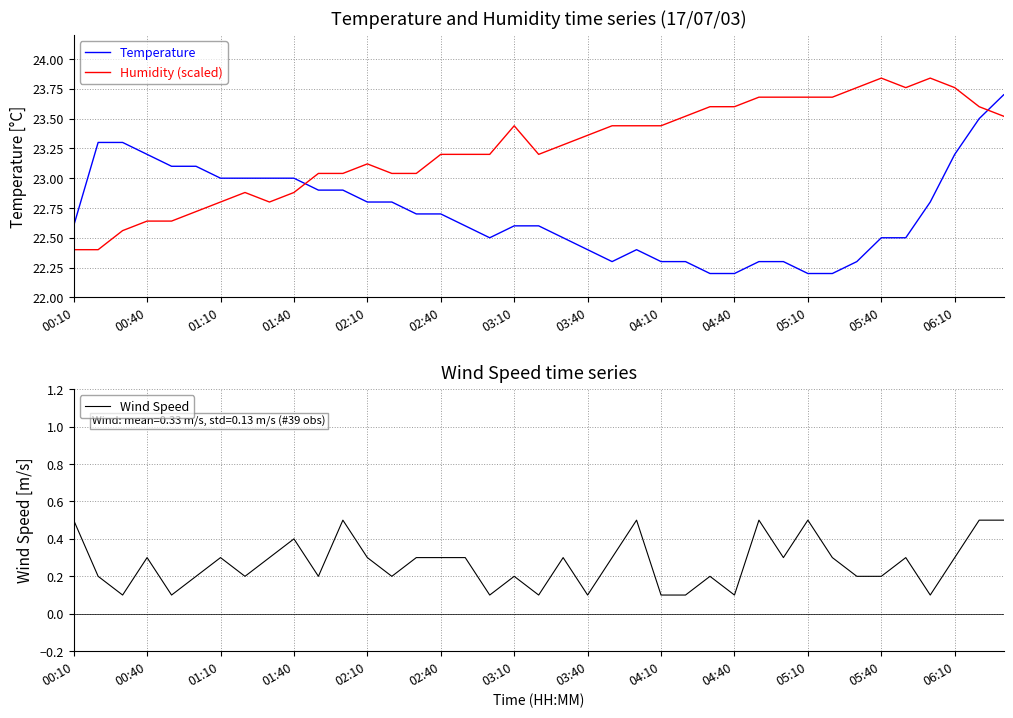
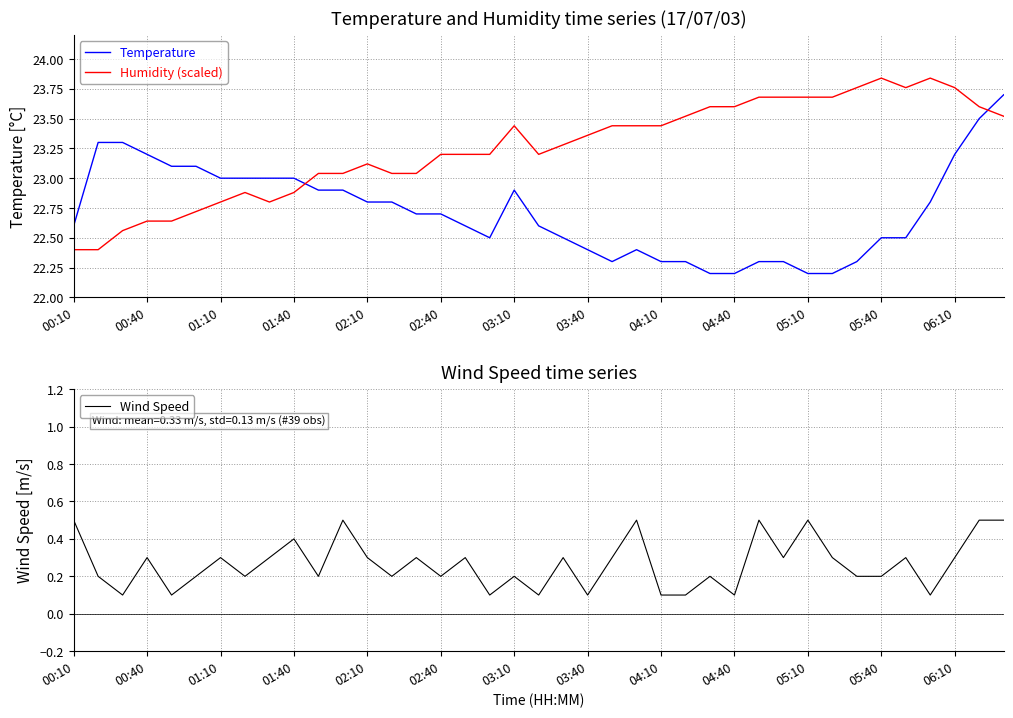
  {
    "Temperature and Humidity time series (17/07/03)": {
      "Temperature": {
        "00:10": 22.6,
        "00:40": 23.2,
        "01:10": 23.0,
        "01:40": 23.0,
        "02:10": 22.8,
        "02:40": 22.7,
-       "03:10": 22.6,
+       "03:10": 22.9,
        "03:40": 22.4,
        "04:10": 22.3,
        "04:40": 22.2,
        "05:10": 22.2,
        "05:40": 22.5,
        "06:10": 23.2
      },
      "Humidity (scaled)": {
        "00:10": 22.4,
        "00:40": 22.64,
        "01:10": 22.8,
        "01:40": 22.9,
        "02:10": 23.1,
        "02:40": 23.2,
        "03:10": 23.44,
        "03:40": 23.36,
        "04:10": 23.44,
        "04:40": 23.6,
        "05:10": 23.7,
        "05:40": 23.84,
        "06:10": 23.76
      }
    },
    "Wind Speed time series": {
      "00:10": 0.5,
      "00:40": 0.3,
      "01:10": 0.3,
      "01:40": 0.4,
      "02:10": 0.3,
-     "02:40": 0.3,
+     "02:40": 0.2,
      "03:10": 0.2,
      "03:40": 0.1,
      "04:10": 0.1,
      "04:40": 0.1,
      "05:10": 0.5,
      "05:40": 0.2,
      "06:10": 0.3
    }
  }
